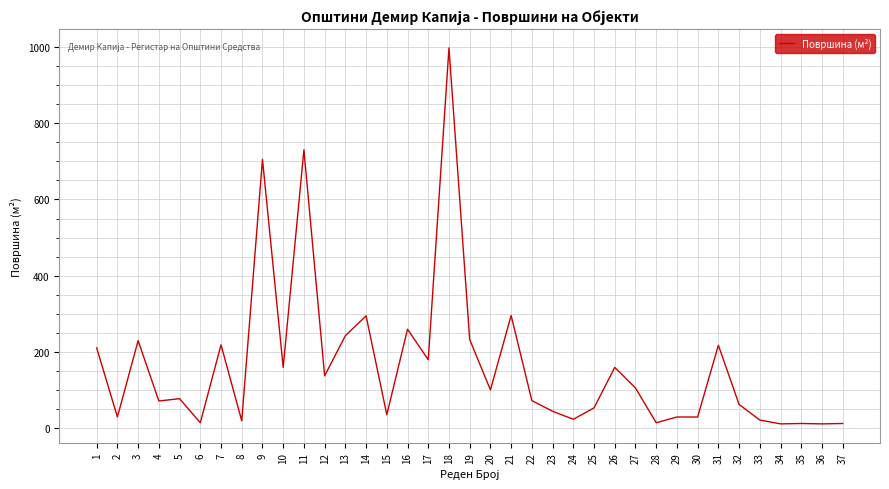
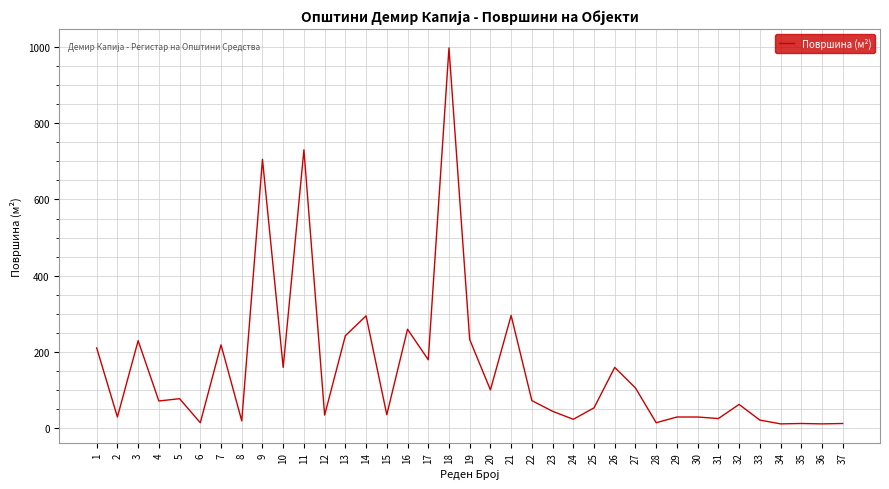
  {
    "1": 210,
    "2": 30,
    "3": 230,
    "4": 70,
    "5": 80,
    "6": 20,
    "7": 220,
    "8": 20,
    "9": 710,
    "10": 160,
    "11": 730,
-   "12": 140,
+   "12": 40,
    "13": 240,
    "14": 300,
    "15": 40,
    "16": 260,
    "17": 180,
    "18": 1000,
    "19": 230,
    "20": 100,
    "21": 300,
    "22": 70,
    "23": 50,
    "24": 20,
    "25": 50,
    "26": 160,
    "27": 110,
    "28": 20,
    "29": 30,
    "30": 30,
-   "31": 220,
+   "31": 30,
    "32": 60,
    "33": 20,
    "34": 10,
    "35": 10,
    "36": 10,
    "37": 10
  }
